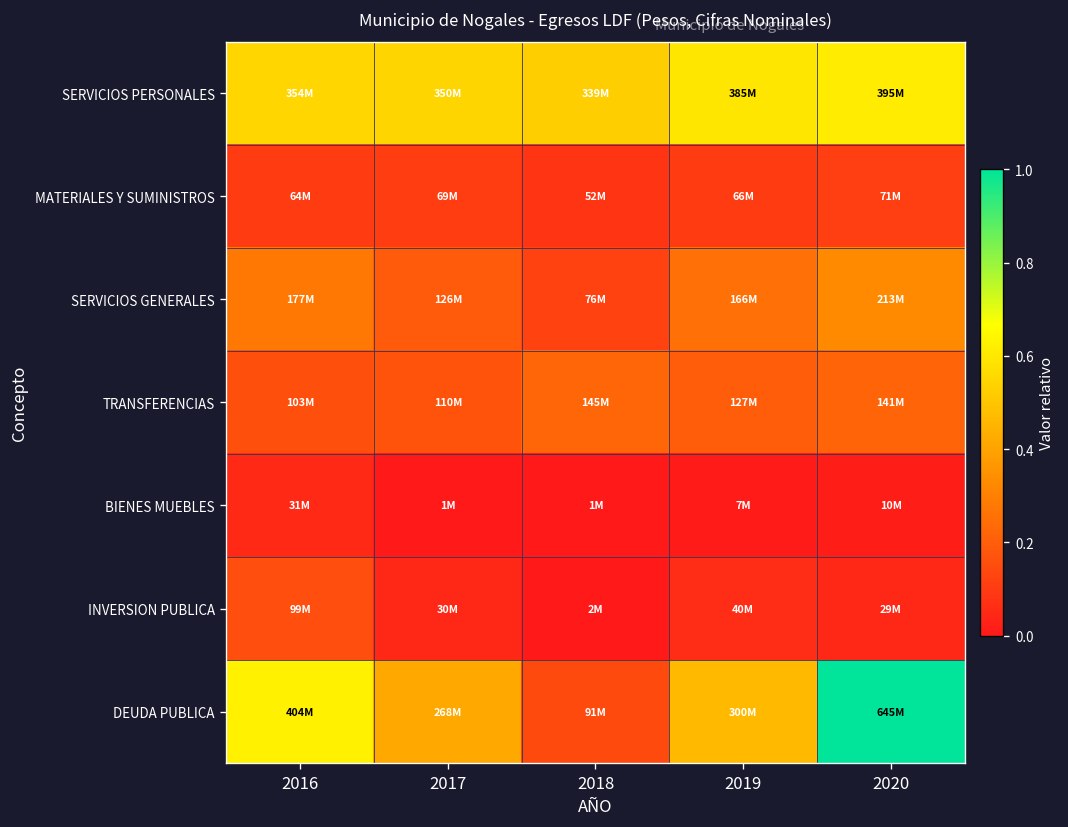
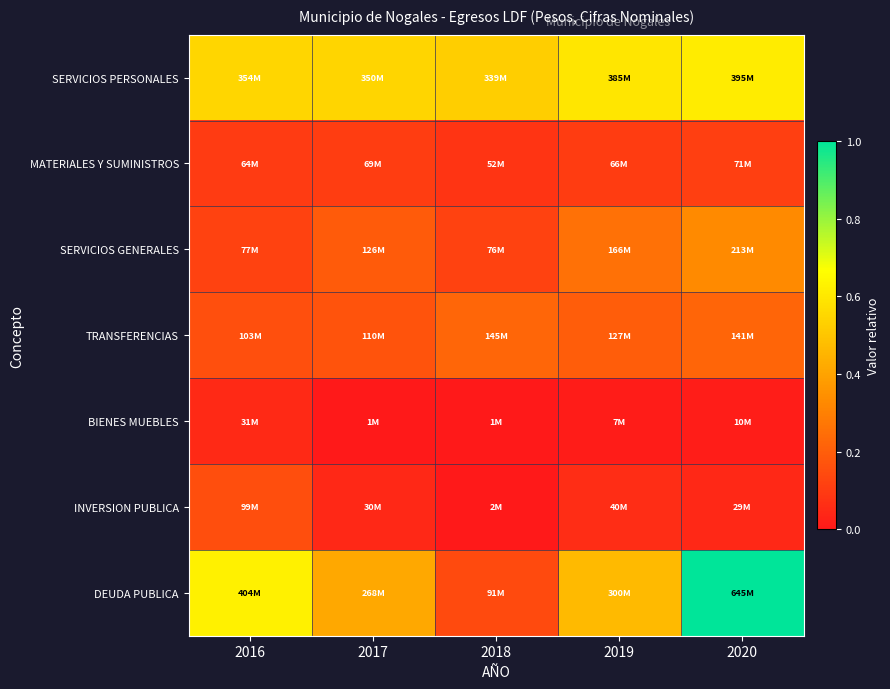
  {
    "SERVICIOS PERSONALES": {
      "2016": "354M",
      "2017": "350M",
      "2018": "339M",
      "2019": "385M",
      "2020": "395M"
    },
    "MATERIALES Y SUMINISTROS": {
      "2016": "64M",
      "2017": "69M",
      "2018": "52M",
      "2019": "66M",
      "2020": "71M"
    },
    "SERVICIOS GENERALES": {
-     "2016": "177M",
+     "2016": "77M",
      "2017": "126M",
      "2018": "76M",
      "2019": "166M",
      "2020": "213M"
    },
    "TRANSFERENCIAS": {
      "2016": "103M",
      "2017": "110M",
      "2018": "145M",
      "2019": "127M",
      "2020": "141M"
    },
    "BIENES MUEBLES": {
      "2016": "31M",
      "2017": "1M",
      "2018": "1M",
      "2019": "7M",
      "2020": "10M"
    },
    "INVERSION PUBLICA": {
      "2016": "99M",
      "2017": "30M",
      "2018": "2M",
      "2019": "40M",
      "2020": "29M"
    },
    "DEUDA PUBLICA": {
      "2016": "404M",
      "2017": "268M",
      "2018": "91M",
      "2019": "300M",
      "2020": "645M"
    }
  }
